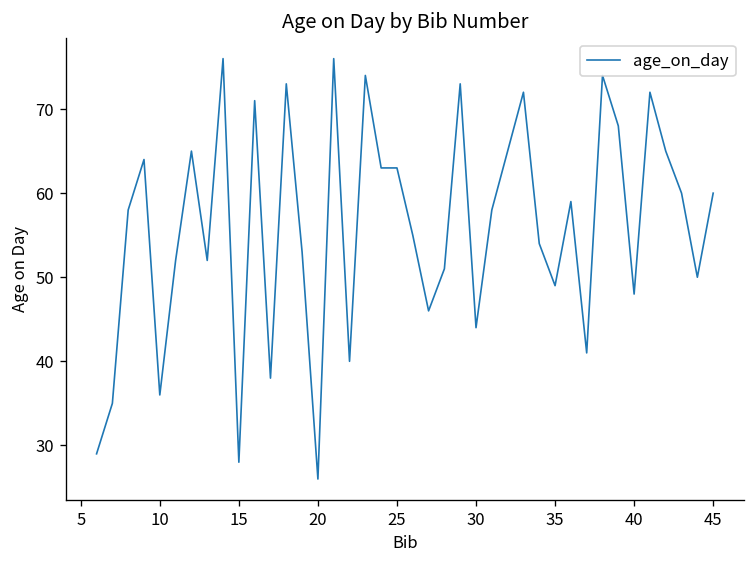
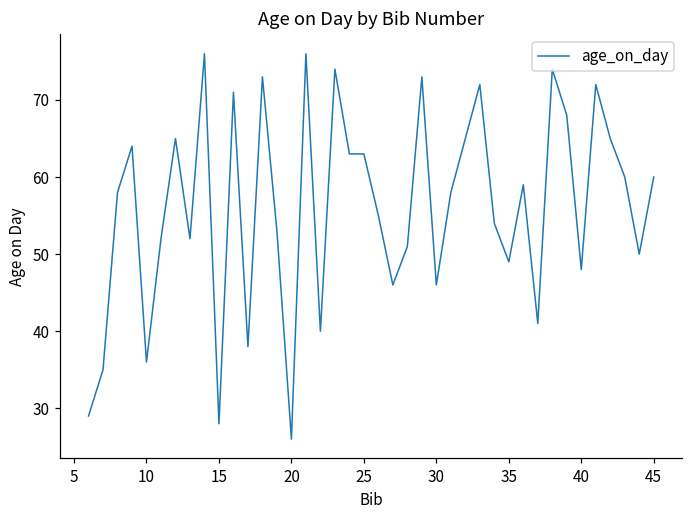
  {
    "10": 36,
    "15": 28,
    "20": 26,
    "25": 63,
-   "30": 44,
+   "30": 46,
    "35": 49,
    "40": 48,
    "45": 60
  }
